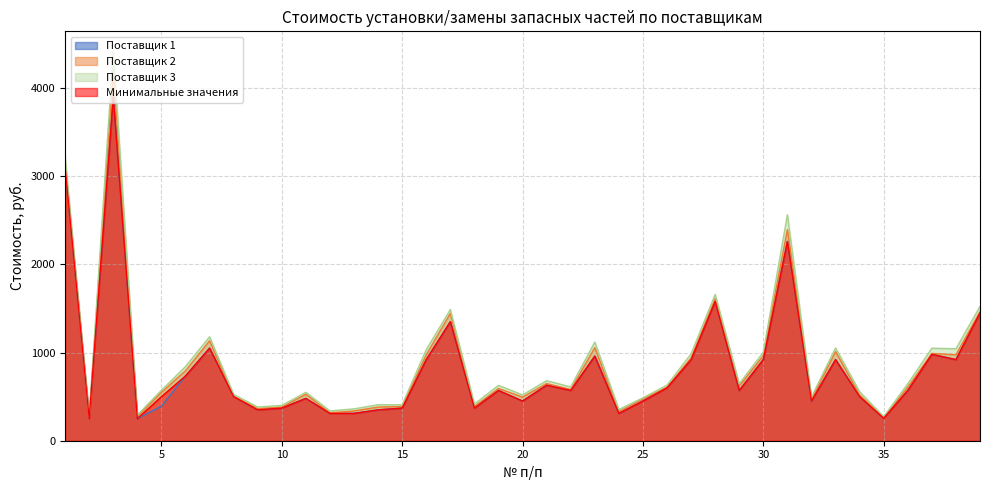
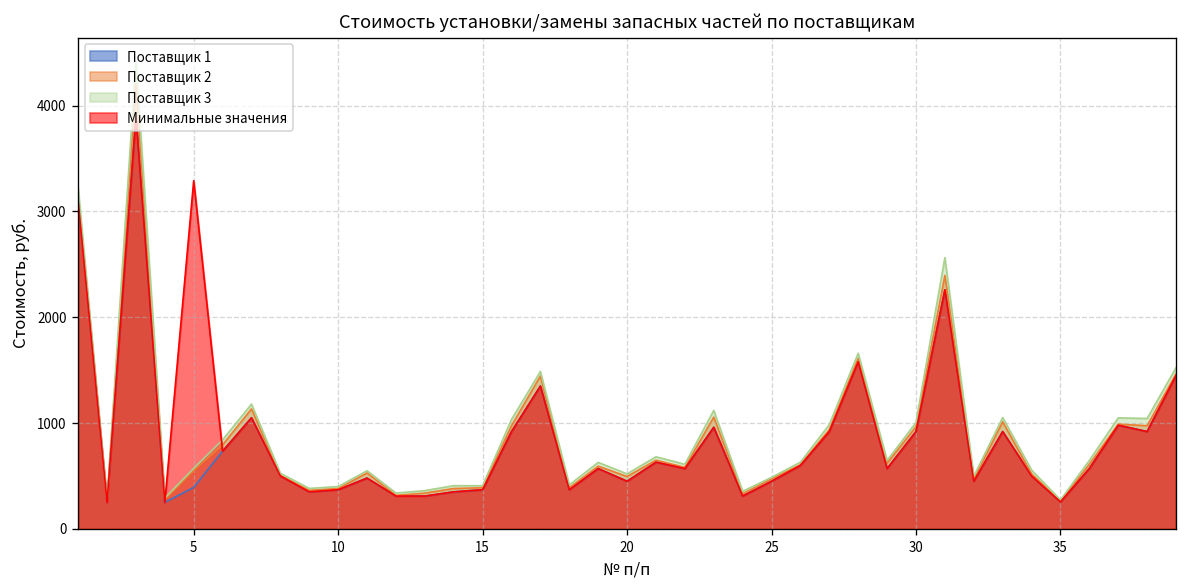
  {
    "Поставщик 1": {
      "5": 400
    },
    "Поставщик 2": {
      "30": 1000
    },
    "Поставщик 3": {
      "30": 1000
    },
    "Минимальные значения": {
-     "5": 500
+     "5": 3300
    }
  }
